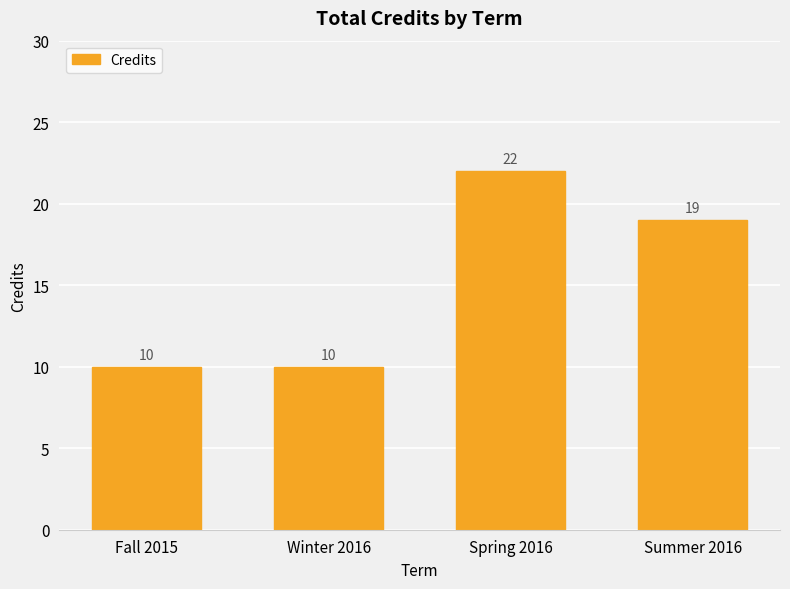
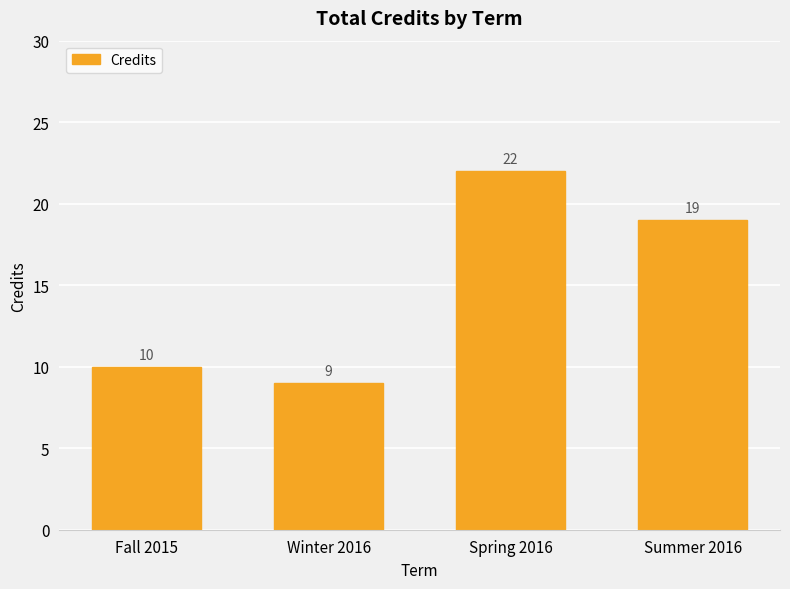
  {
    "Fall 2015": 10,
-   "Winter 2016": 10,
+   "Winter 2016": 9,
    "Spring 2016": 22,
    "Summer 2016": 19
  }
